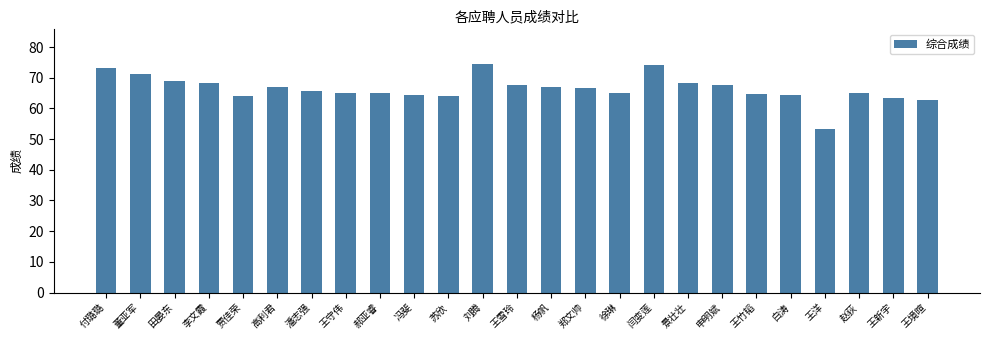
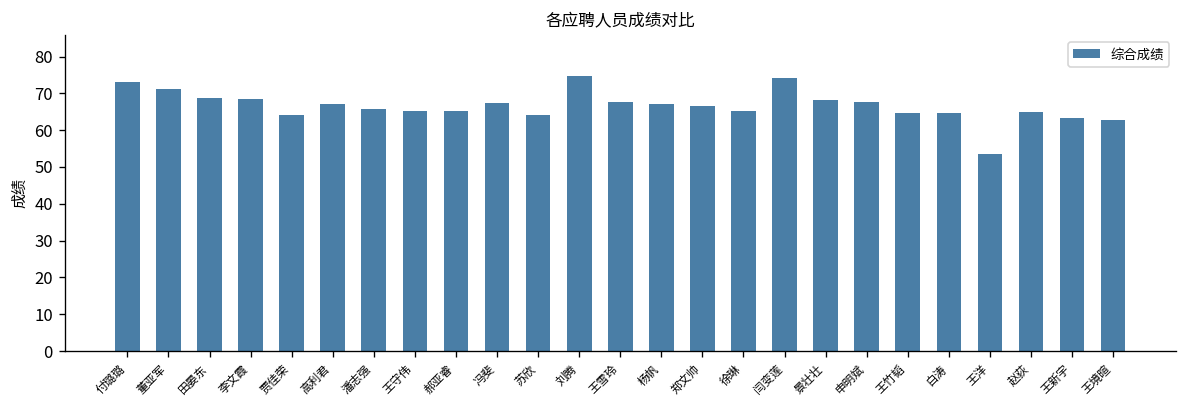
  {
    "付璐璐": 73,
    "董亚军": 71,
    "田晏东": 69,
    "李文霞": 68,
    "贾佳荣": 64,
    "高利君": 67,
    "潘志强": 66,
    "王守伟": 65,
    "郝亚睿": 65,
-   "冯斐": 64,
+   "冯斐": 67,
    "苏欣": 64,
    "刘腾": 75,
    "王雪玲": 68,
    "杨帆": 67,
    "郑文帅": 67,
    "徐琳": 65,
    "闫变莲": 74,
    "景壮壮": 68,
    "申明斌": 68,
    "王竹韬": 65,
    "白涛": 65,
    "王洋": 53,
    "赵荻": 65,
    "王新宇": 63,
    "王境暄": 63
  }
